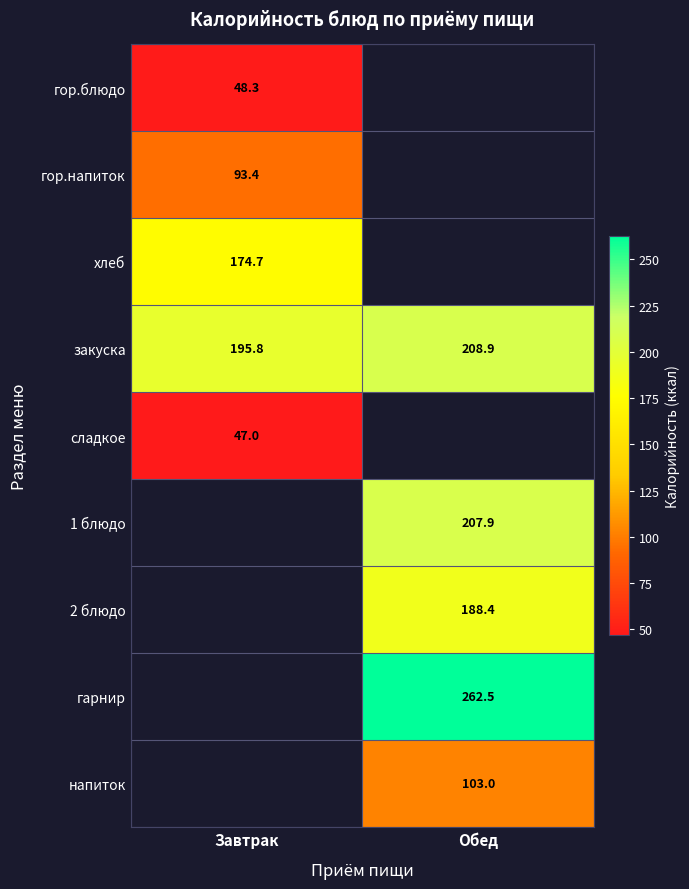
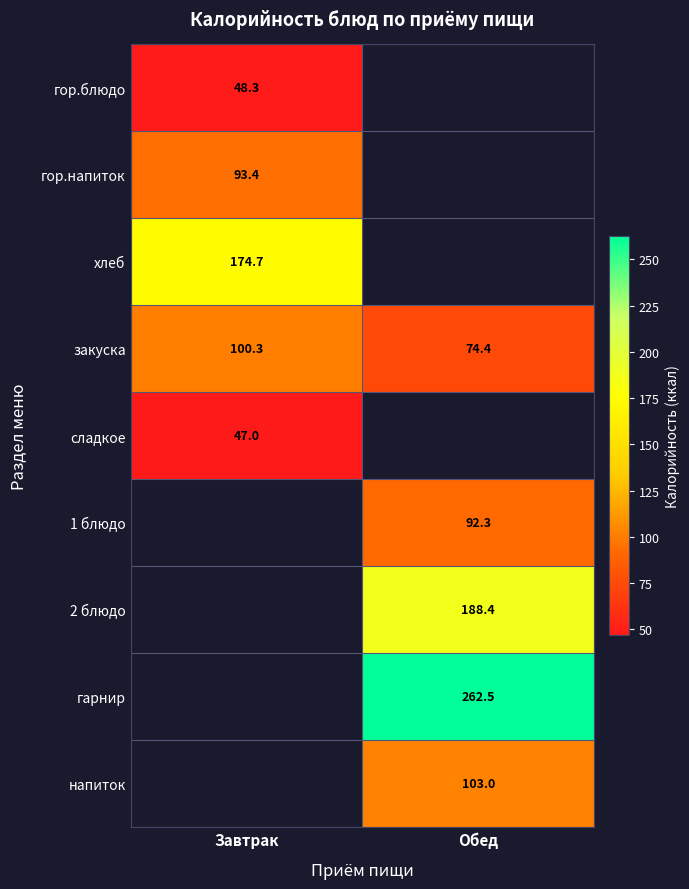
  {
    "гор.блюдо": {
      "Завтрак": 48.3
    },
    "гор.напиток": {
      "Завтрак": 93.4
    },
    "хлеб": {
      "Завтрак": 174.7
    },
    "закуска": {
-     "Завтрак": 195.8,
-     "Обед": 208.9
+     "Завтрак": 100.3,
+     "Обед": 74.4
    },
    "сладкое": {
      "Завтрак": 47.0
    },
    "1 блюдо": {
-     "Обед": 207.9
+     "Обед": 92.3
    },
    "2 блюдо": {
      "Обед": 188.4
    },
    "гарнир": {
      "Обед": 262.5
    },
    "напиток": {
      "Обед": 103.0
    }
  }
